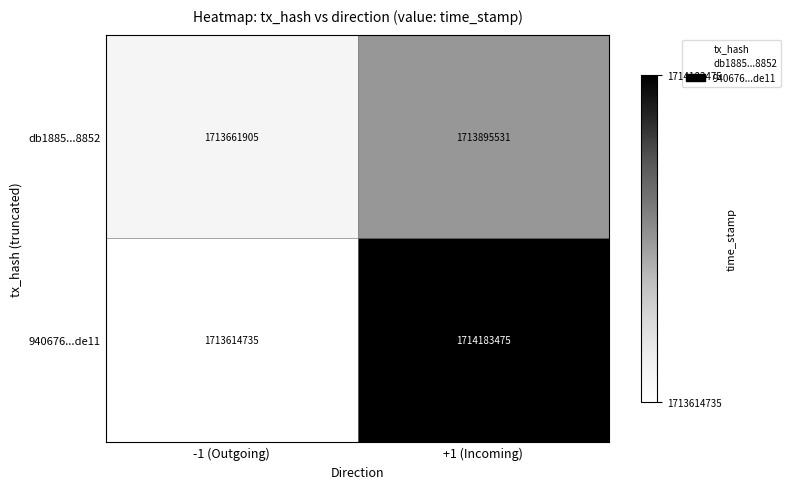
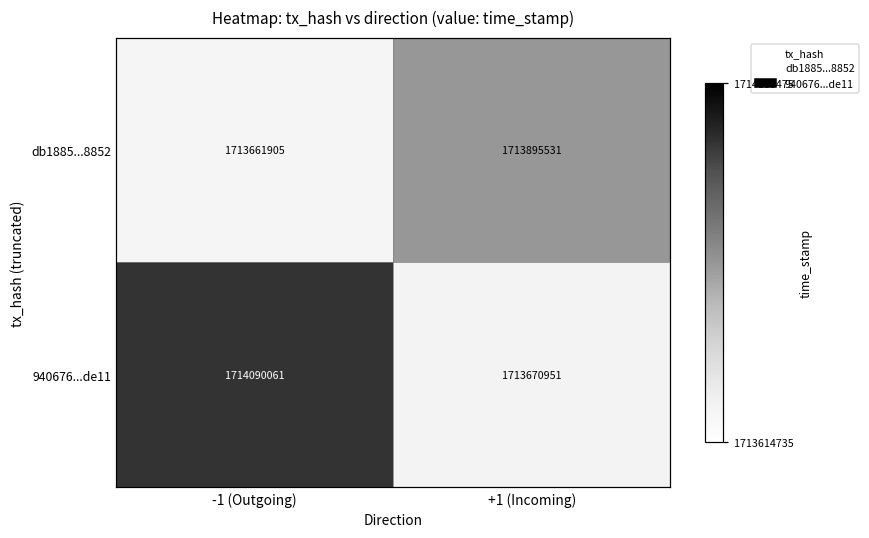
  {
    "db1885...8852": {
      "-1 (Outgoing)": 1713661905,
      "+1 (Incoming)": 1713895531
    },
    "940676...de11": {
-     "-1 (Outgoing)": 1713614735,
-     "+1 (Incoming)": 1714183475
+     "-1 (Outgoing)": 1714090061,
+     "+1 (Incoming)": 1713670951
    }
  }
